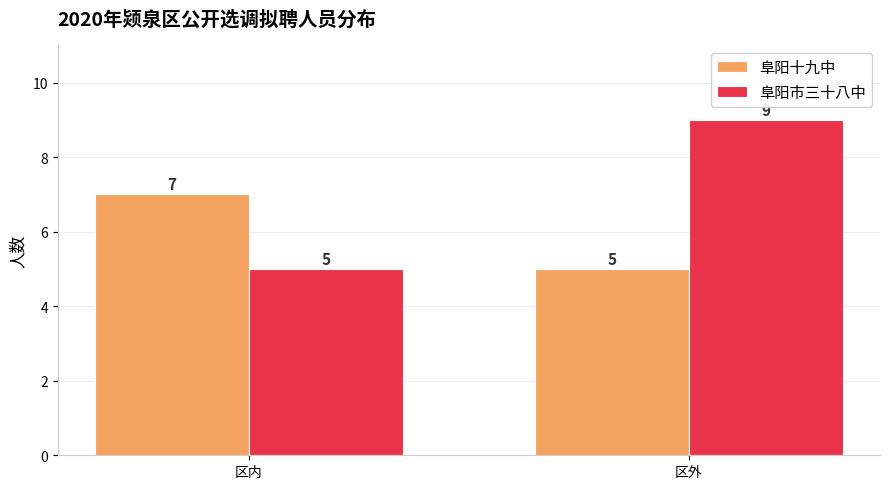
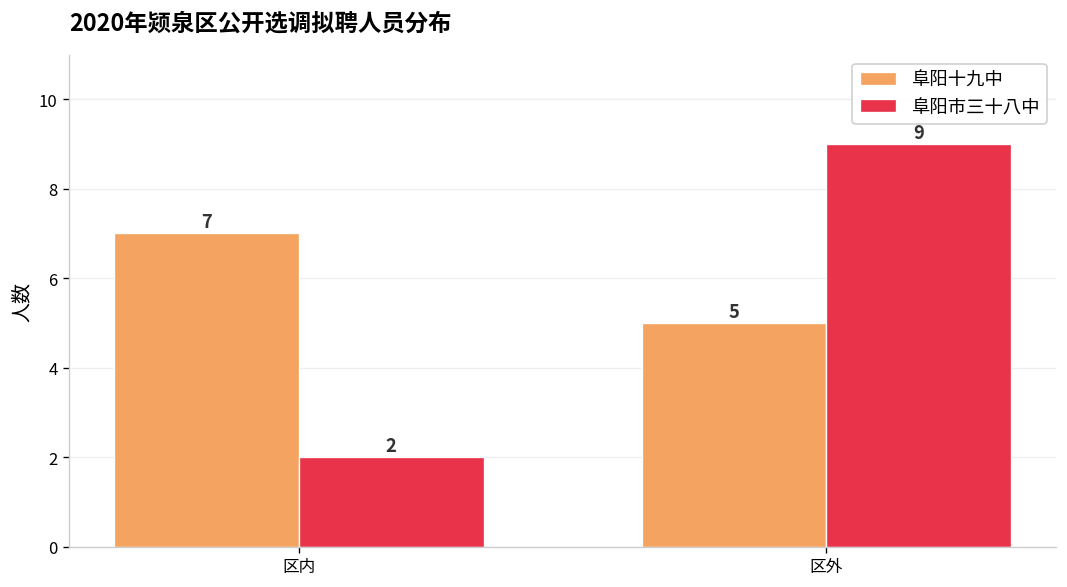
  {
    "阜阳十九中": {
      "区内": 7,
      "区外": 5
    },
    "阜阳市三十八中": {
-     "区内": 5
+     "区内": 2
    }
  }
